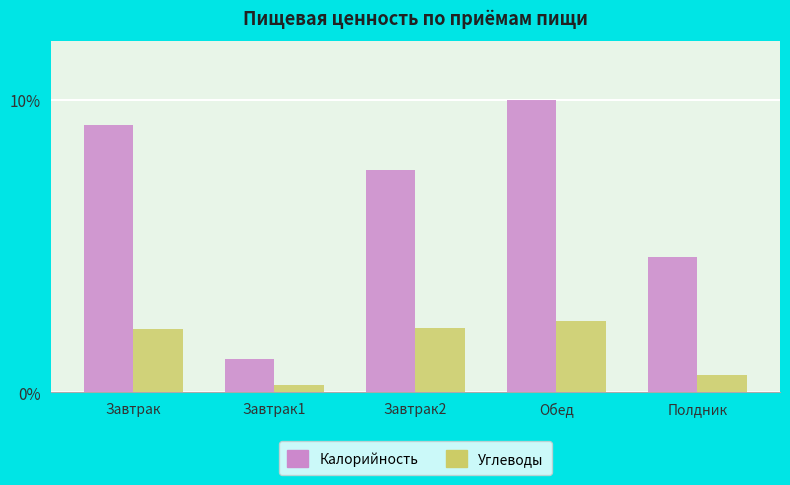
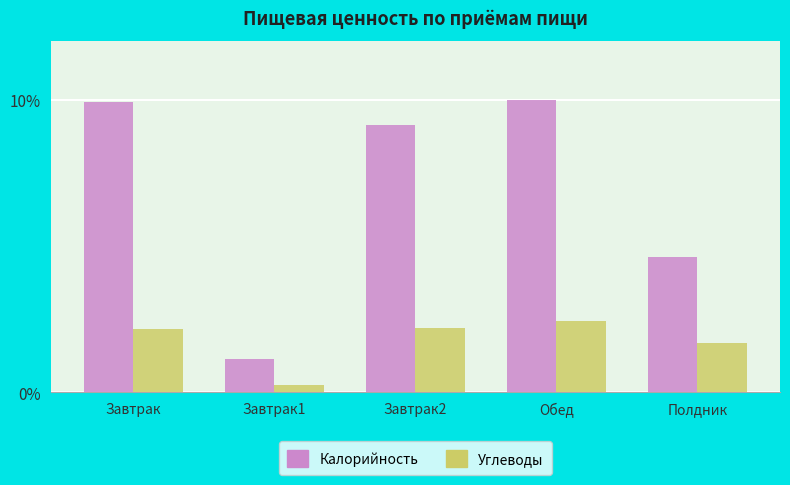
  {
    "Калорийность": {
-     "Завтрак": "9.1%",
+     "Завтрак": "9.9%",
      "Завтрак1": "1.2%",
-     "Завтрак2": "7.6%",
+     "Завтрак2": "9.1%",
      "Обед": "10.0%",
      "Полдник": "4.6%"
    },
    "Углеводы": {
      "Завтрак": "2.2%",
      "Завтрак1": "0.3%",
      "Завтрак2": "2.2%",
      "Обед": "2.4%",
-     "Полдник": "0.6%"
+     "Полдник": "1.7%"
    }
  }
